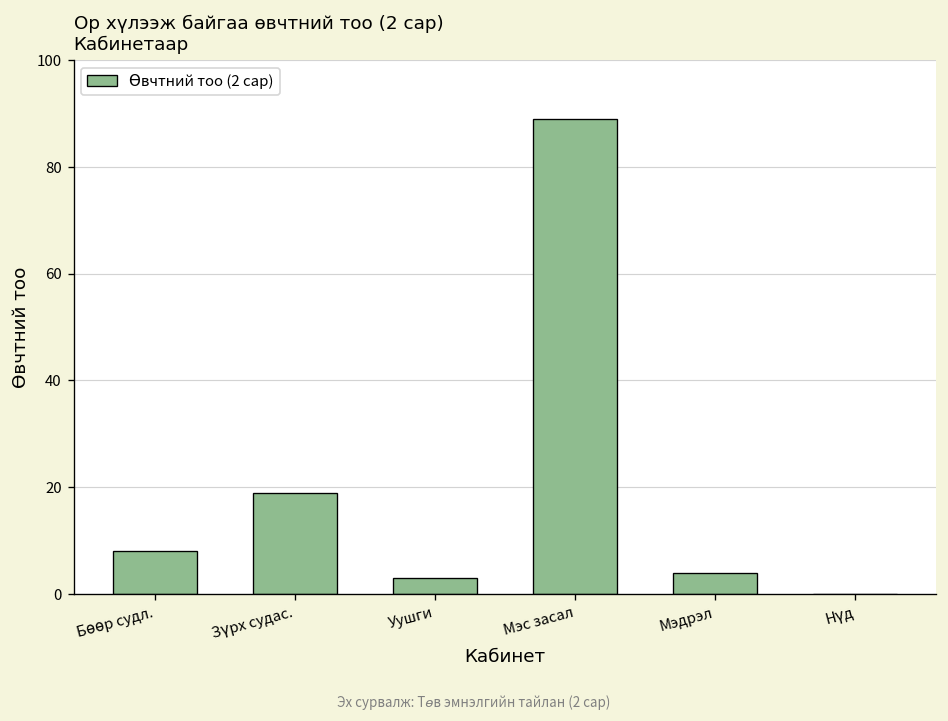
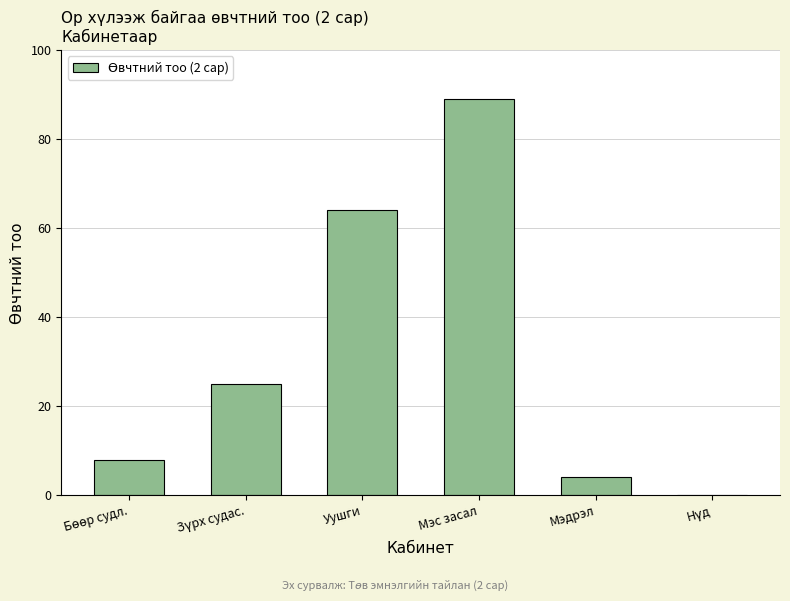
  {
    "Бөөр судл.": 8,
-   "Зүрх судас.": 19,
-   "Уушги": 3,
+   "Зүрх судас.": 25,
+   "Уушги": 64,
    "Мэс засал": 89,
    "Мэдрэл": 4,
    "Нүд": 0
  }
